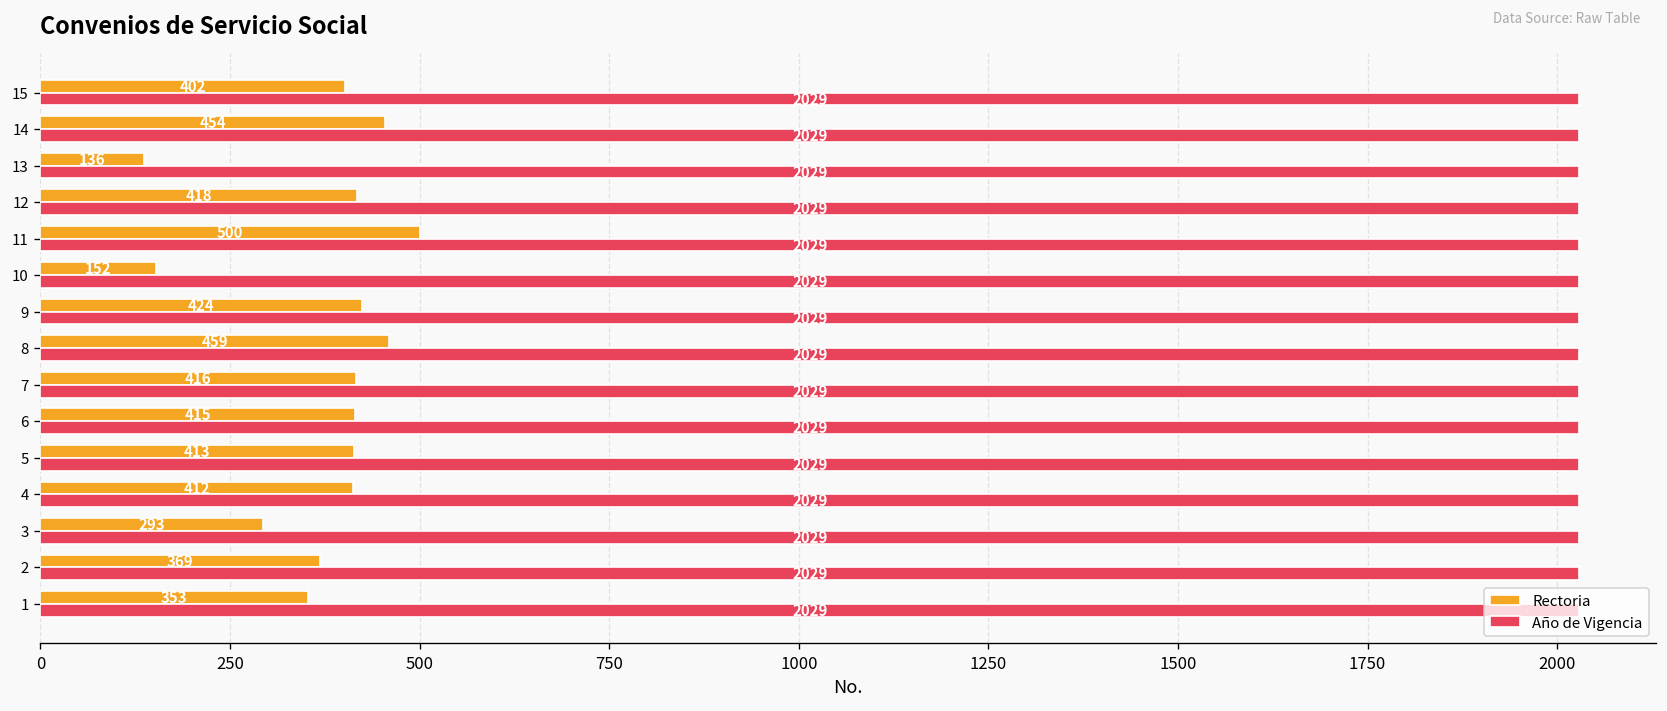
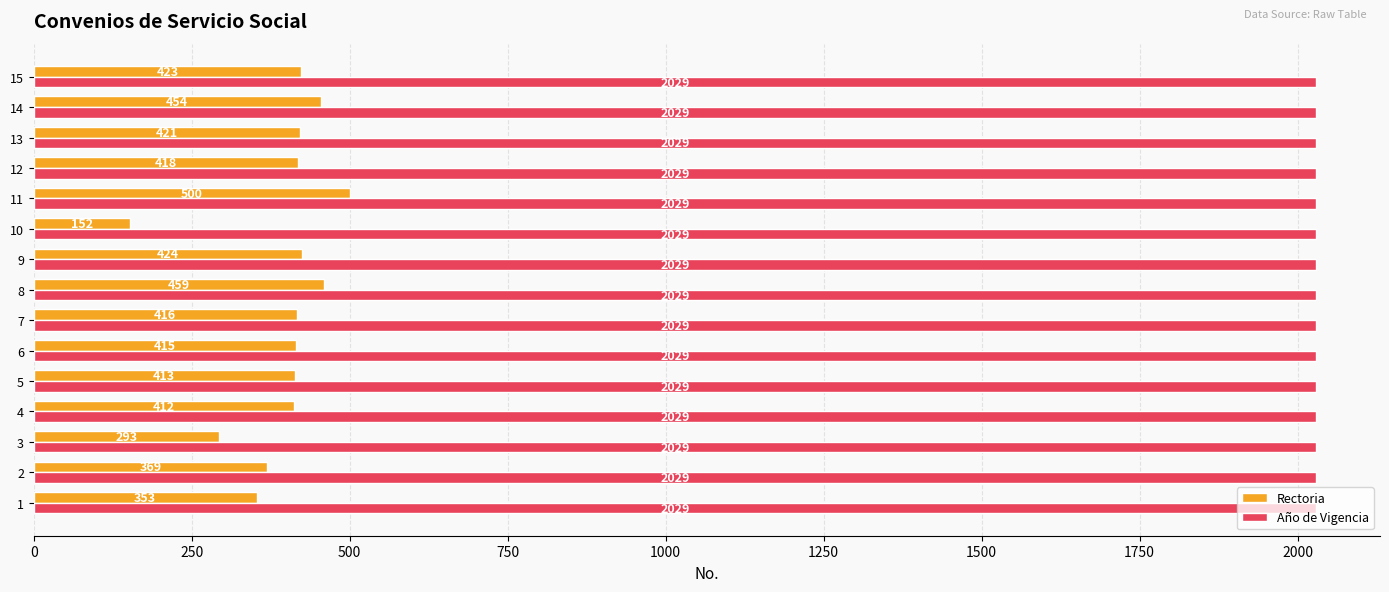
  {
    "Rectoria": {
-     "15": 402,
+     "15": 423,
      "14": 454,
-     "13": 136,
+     "13": 421,
      "12": 418,
      "11": 500,
      "10": 152,
      "9": 424,
      "8": 459,
      "7": 416,
      "6": 415,
      "5": 413,
      "4": 412,
      "3": 293,
      "2": 369,
      "1": 353
    },
    "Año de Vigencia": {
      "15": 2029,
      "14": 2029,
      "13": 2029,
      "12": 2029,
      "11": 2029,
      "10": 2029,
      "9": 2029,
      "8": 2029,
      "7": 2029,
      "6": 2029,
      "5": 2029,
      "4": 2029,
      "3": 2029,
      "2": 2029
    }
  }
